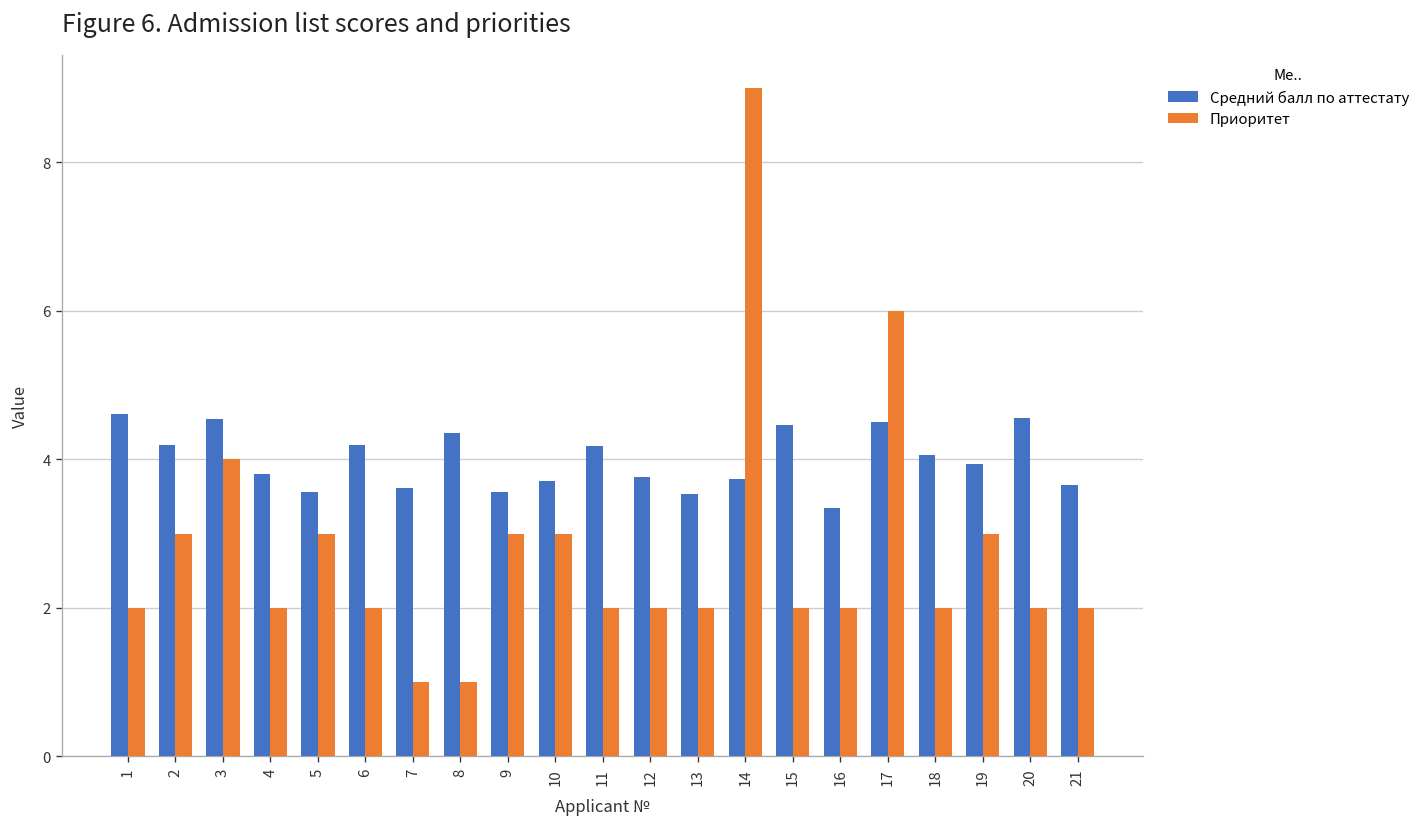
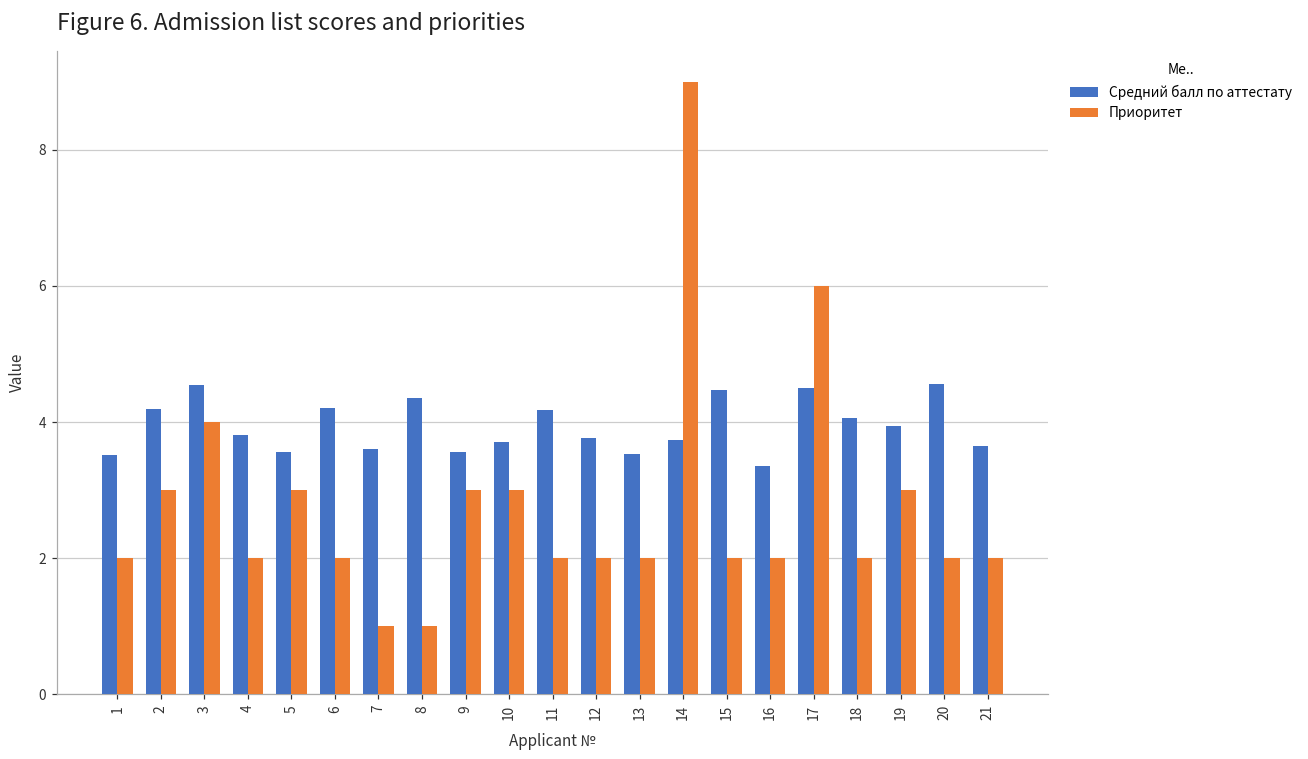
  {
    "Средний балл по аттестату": {
-     "1": 4.6,
+     "1": 3.5,
      "2": 4.2,
      "3": 4.6,
      "4": 3.8,
      "5": 3.6,
      "6": 4.2,
      "7": 3.6,
      "8": 4.4,
      "9": 3.6,
      "10": 3.7,
      "11": 4.2,
      "12": 3.8,
      "13": 3.5,
      "14": 3.7,
      "15": 4.5,
      "16": 3.4,
      "17": 4.5,
      "18": 4.1,
      "19": 3.9,
      "20": 4.6,
      "21": 3.7
    },
    "Приоритет": {
      "1": 2.0,
      "2": 3.0,
      "3": 4.0,
      "4": 2.0,
      "5": 3.0,
      "6": 2.0,
      "7": 1.0,
      "8": 1.0,
      "9": 3.0,
      "10": 3.0,
      "11": 2.0,
      "12": 2.0,
      "13": 2.0,
      "14": 9.0,
      "15": 2.0,
      "16": 2.0,
      "17": 6.0,
      "18": 2.0,
      "19": 3.0,
      "20": 2.0,
      "21": 2.0
    }
  }
